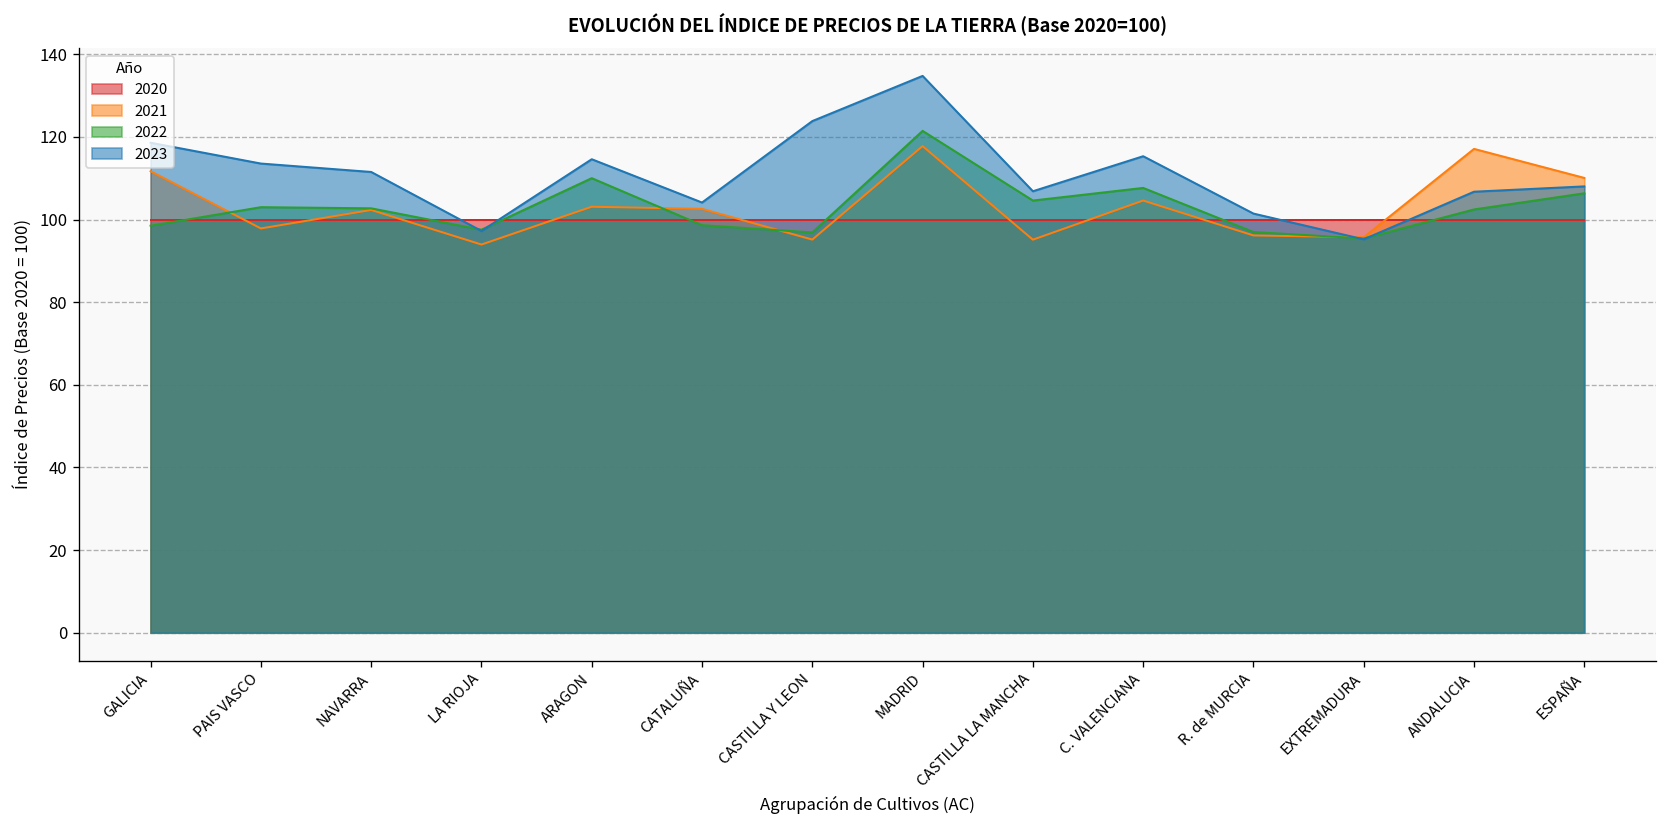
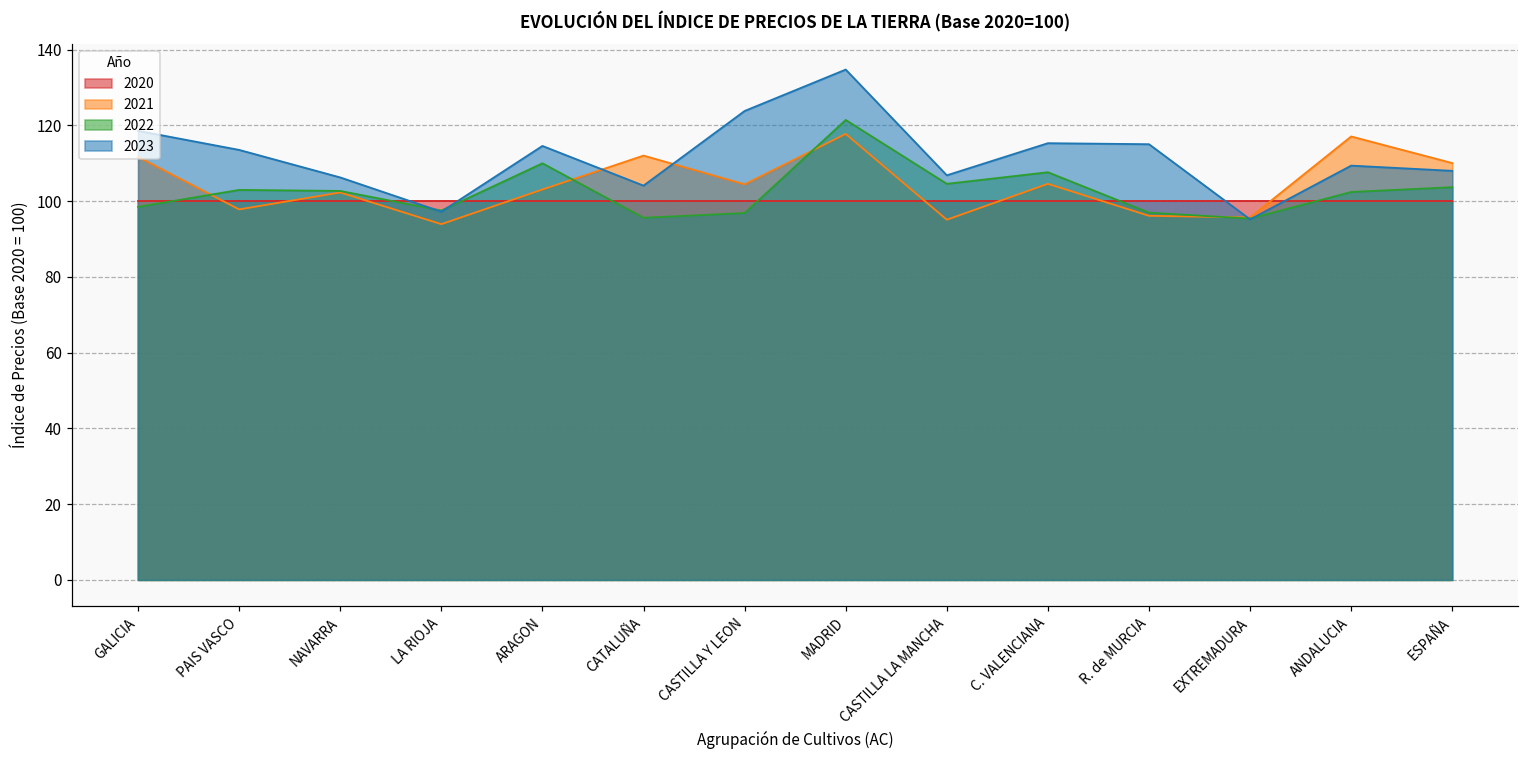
  {
    "2020": {
      "GALICIA": 100,
      "PAIS VASCO": 100,
      "NAVARRA": 100,
      "LA RIOJA": 100,
      "ARAGON": 100,
      "CATALUÑA": 100,
      "CASTILLA Y LEON": 100,
      "MADRID": 100,
      "CASTILLA LA MANCHA": 100,
      "C. VALENCIANA": 100,
      "R. de MURCIA": 100,
      "EXTREMADURA": 100,
      "ANDALUCIA": 100,
      "ESPAÑA": 100
    },
    "2021": {
      "PAIS VASCO": 98,
      "LA RIOJA": 94,
      "ARAGON": 103,
-     "CATALUÑA": 103,
-     "CASTILLA Y LEON": 95,
+     "CATALUÑA": 112,
+     "CASTILLA Y LEON": 104,
      "MADRID": 118,
      "CASTILLA LA MANCHA": 95,
      "C. VALENCIANA": 105,
      "R. de MURCIA": 96,
      "ANDALUCIA": 117,
      "ESPAÑA": 110
    },
    "2022": {
      "GALICIA": 98,
      "PAIS VASCO": 103,
      "ARAGON": 110,
-     "CATALUÑA": 99,
+     "CATALUÑA": 96,
      "CASTILLA Y LEON": 97,
      "MADRID": 121,
      "CASTILLA LA MANCHA": 105,
      "C. VALENCIANA": 108,
      "R. de MURCIA": 97,
      "ANDALUCIA": 102,
-     "ESPAÑA": 106
+     "ESPAÑA": 104
    },
    "2023": {
      "PAIS VASCO": 114,
-     "NAVARRA": 112,
+     "NAVARRA": 106,
      "ARAGON": 115,
      "CATALUÑA": 104,
      "CASTILLA Y LEON": 124,
      "MADRID": 135,
      "CASTILLA LA MANCHA": 107,
      "C. VALENCIANA": 115,
-     "R. de MURCIA": 101,
-     "ANDALUCIA": 107,
+     "R. de MURCIA": 115,
+     "ANDALUCIA": 109,
      "ESPAÑA": 108
    }
  }
